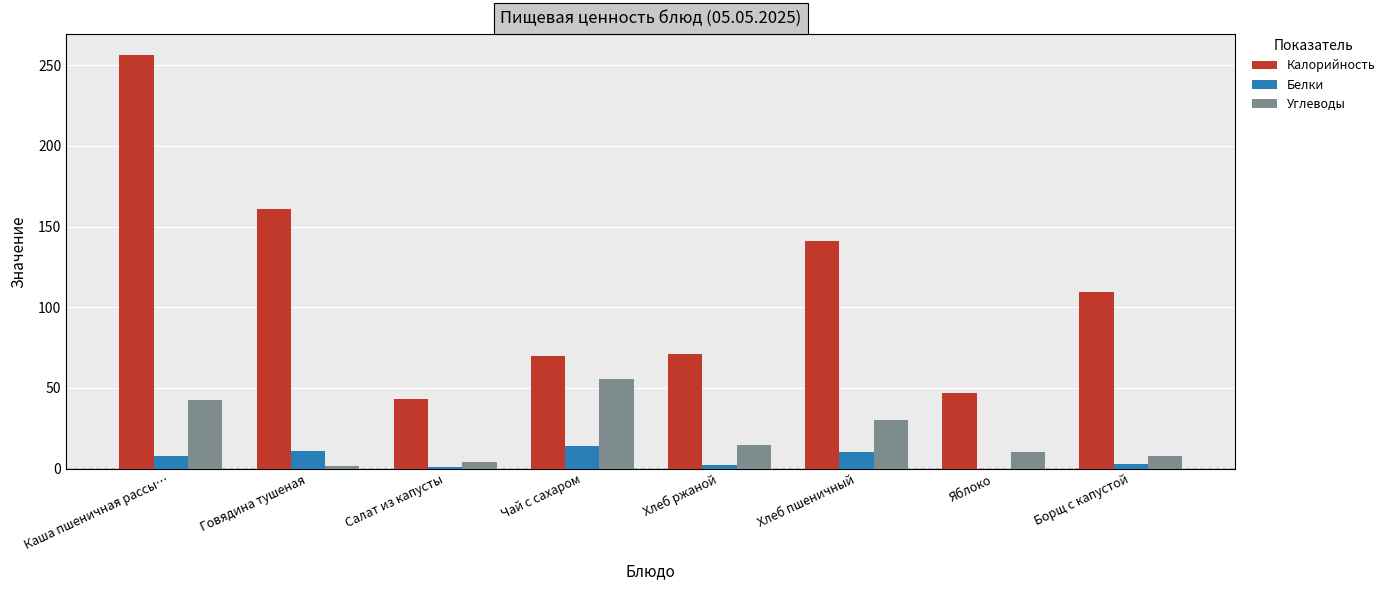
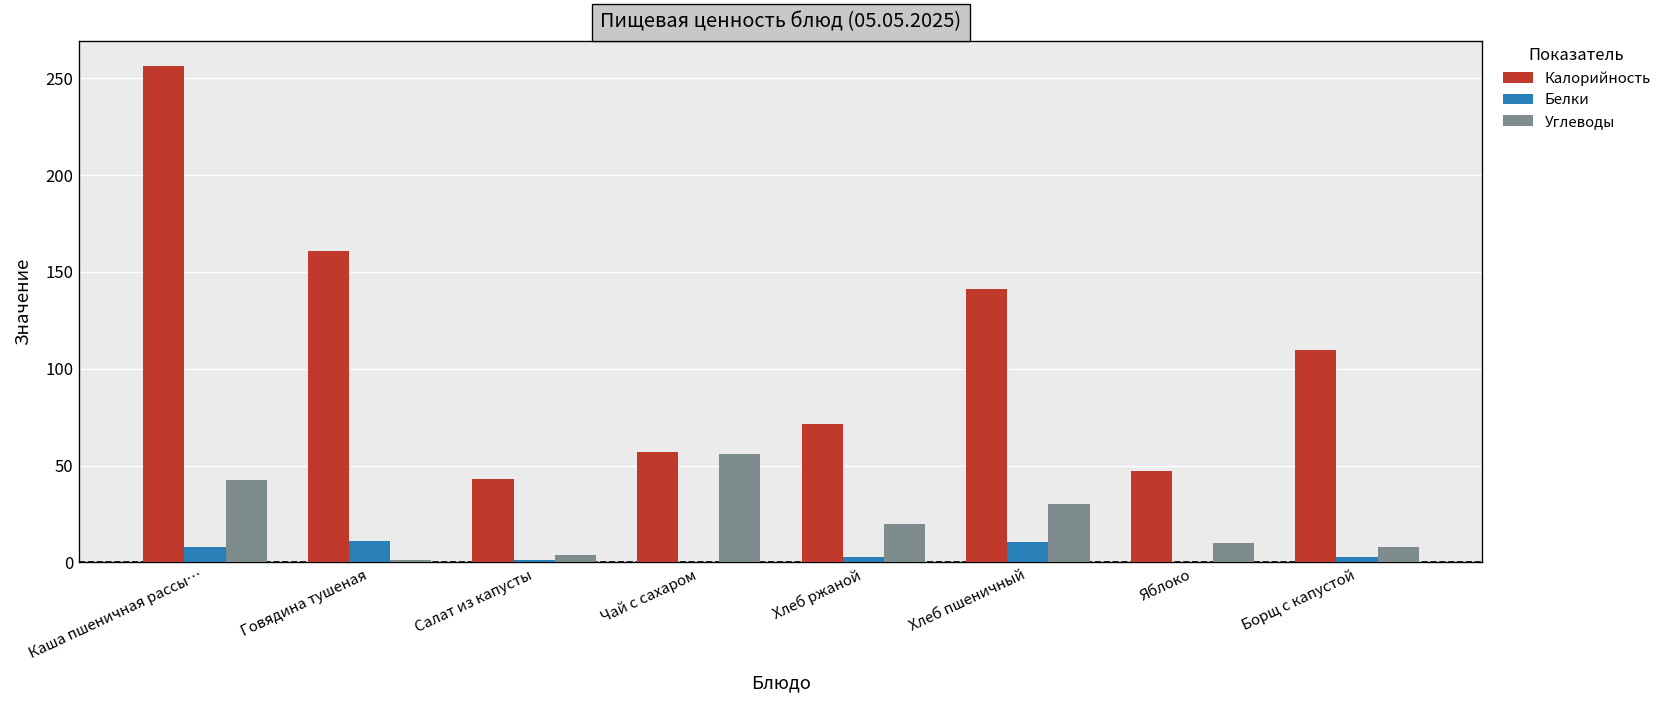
  {
    "Калорийность": {
      "Каша пшеничная рассы…": 256,
      "Говядина тушеная": 161,
      "Салат из капусты": 43,
-     "Чай с сахаром": 70,
+     "Чай с сахаром": 57,
      "Хлеб ржаной": 71,
      "Хлеб пшеничный": 141,
      "Яблоко": 47,
      "Борщ с капустой": 110
    },
    "Белки": {
      "Каша пшеничная рассы…": 8,
      "Говядина тушеная": 11,
-     "Чай с сахаром": 14,
+     "Чай с сахаром": 0,
      "Хлеб ржаной": 3,
      "Хлеб пшеничный": 10,
      "Яблоко": 0,
      "Борщ с капустой": 3
    },
    "Углеводы": {
      "Каша пшеничная рассы…": 42,
      "Салат из капусты": 4,
      "Чай с сахаром": 56,
-     "Хлеб ржаной": 14,
+     "Хлеб ржаной": 20,
      "Хлеб пшеничный": 30,
      "Яблоко": 10,
      "Борщ с капустой": 8
    }
  }
